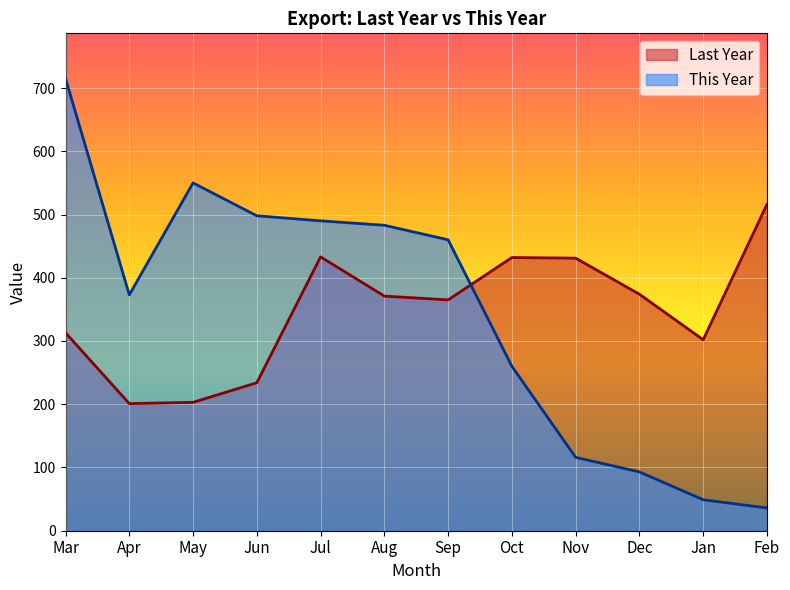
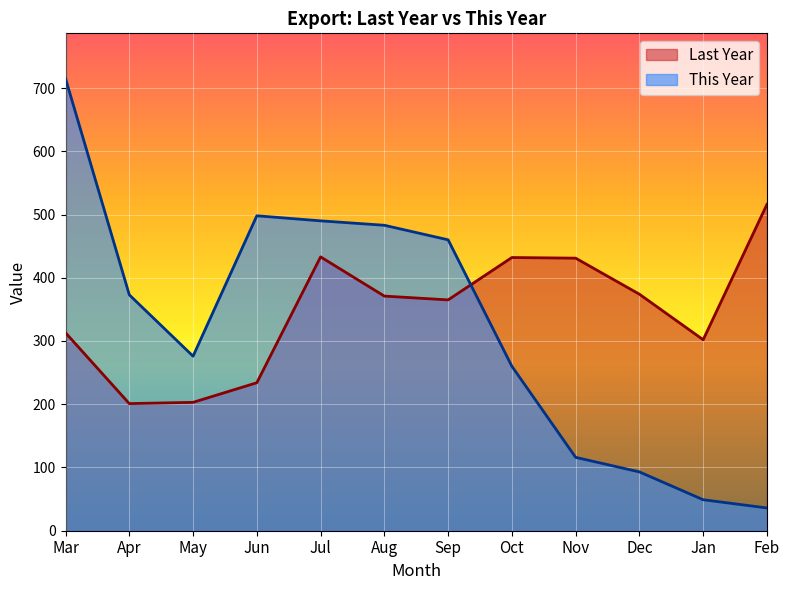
  {
    "Last Year": {
      "Mar": 310,
      "Apr": 200,
      "May": 200,
      "Jun": 230,
      "Jul": 430,
      "Aug": 370,
      "Sep": 370,
      "Oct": 430,
      "Nov": 430,
      "Dec": 370,
      "Jan": 300,
      "Feb": 520
    },
    "This Year": {
      "Mar": 720,
      "Apr": 370,
-     "May": 550,
+     "May": 280,
      "Jun": 500,
      "Jul": 490,
      "Aug": 480,
      "Sep": 460,
      "Oct": 260,
      "Nov": 120,
      "Dec": 90,
      "Jan": 50,
      "Feb": 40
    }
  }
